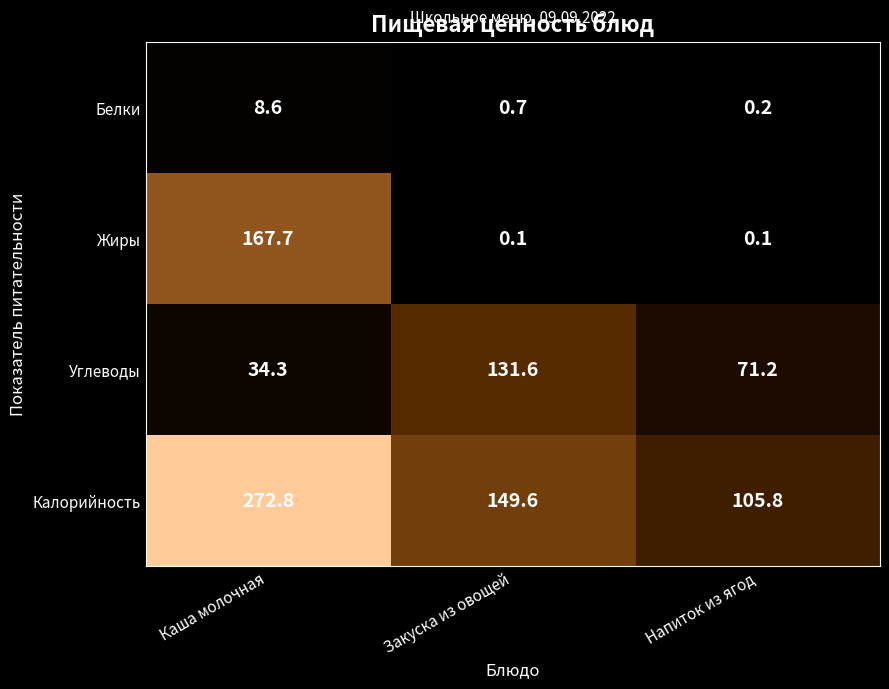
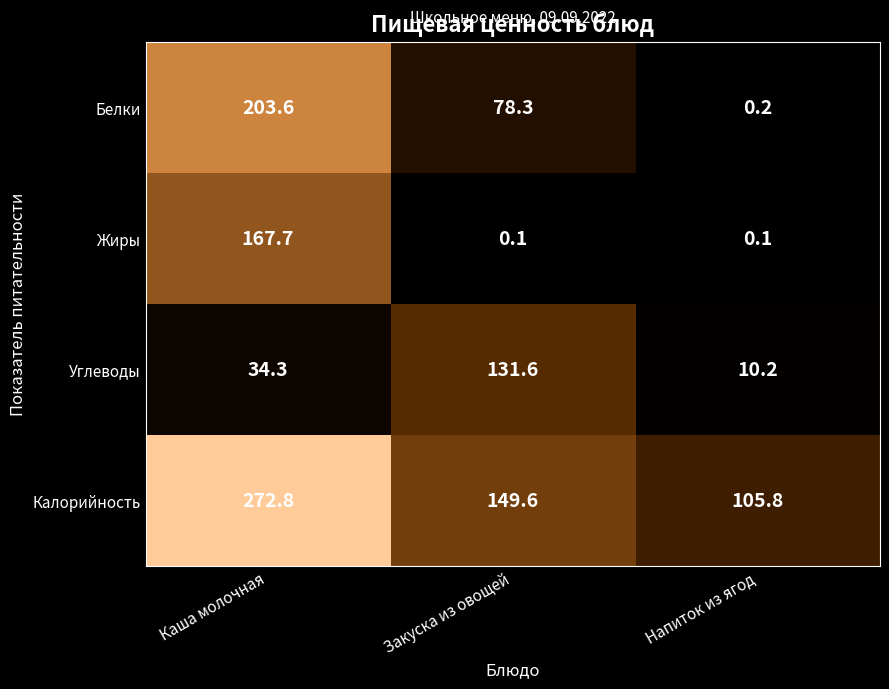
  {
    "Белки": {
-     "Каша молочная": 8.6,
-     "Закуска из овощей": 0.7,
+     "Каша молочная": 203.6,
+     "Закуска из овощей": 78.3,
      "Напиток из ягод": 0.2
    },
    "Жиры": {
      "Каша молочная": 167.7,
      "Закуска из овощей": 0.1,
      "Напиток из ягод": 0.1
    },
    "Углеводы": {
      "Каша молочная": 34.3,
      "Закуска из овощей": 131.6,
-     "Напиток из ягод": 71.2
+     "Напиток из ягод": 10.2
    },
    "Калорийность": {
      "Каша молочная": 272.8,
      "Закуска из овощей": 149.6,
      "Напиток из ягод": 105.8
    }
  }
